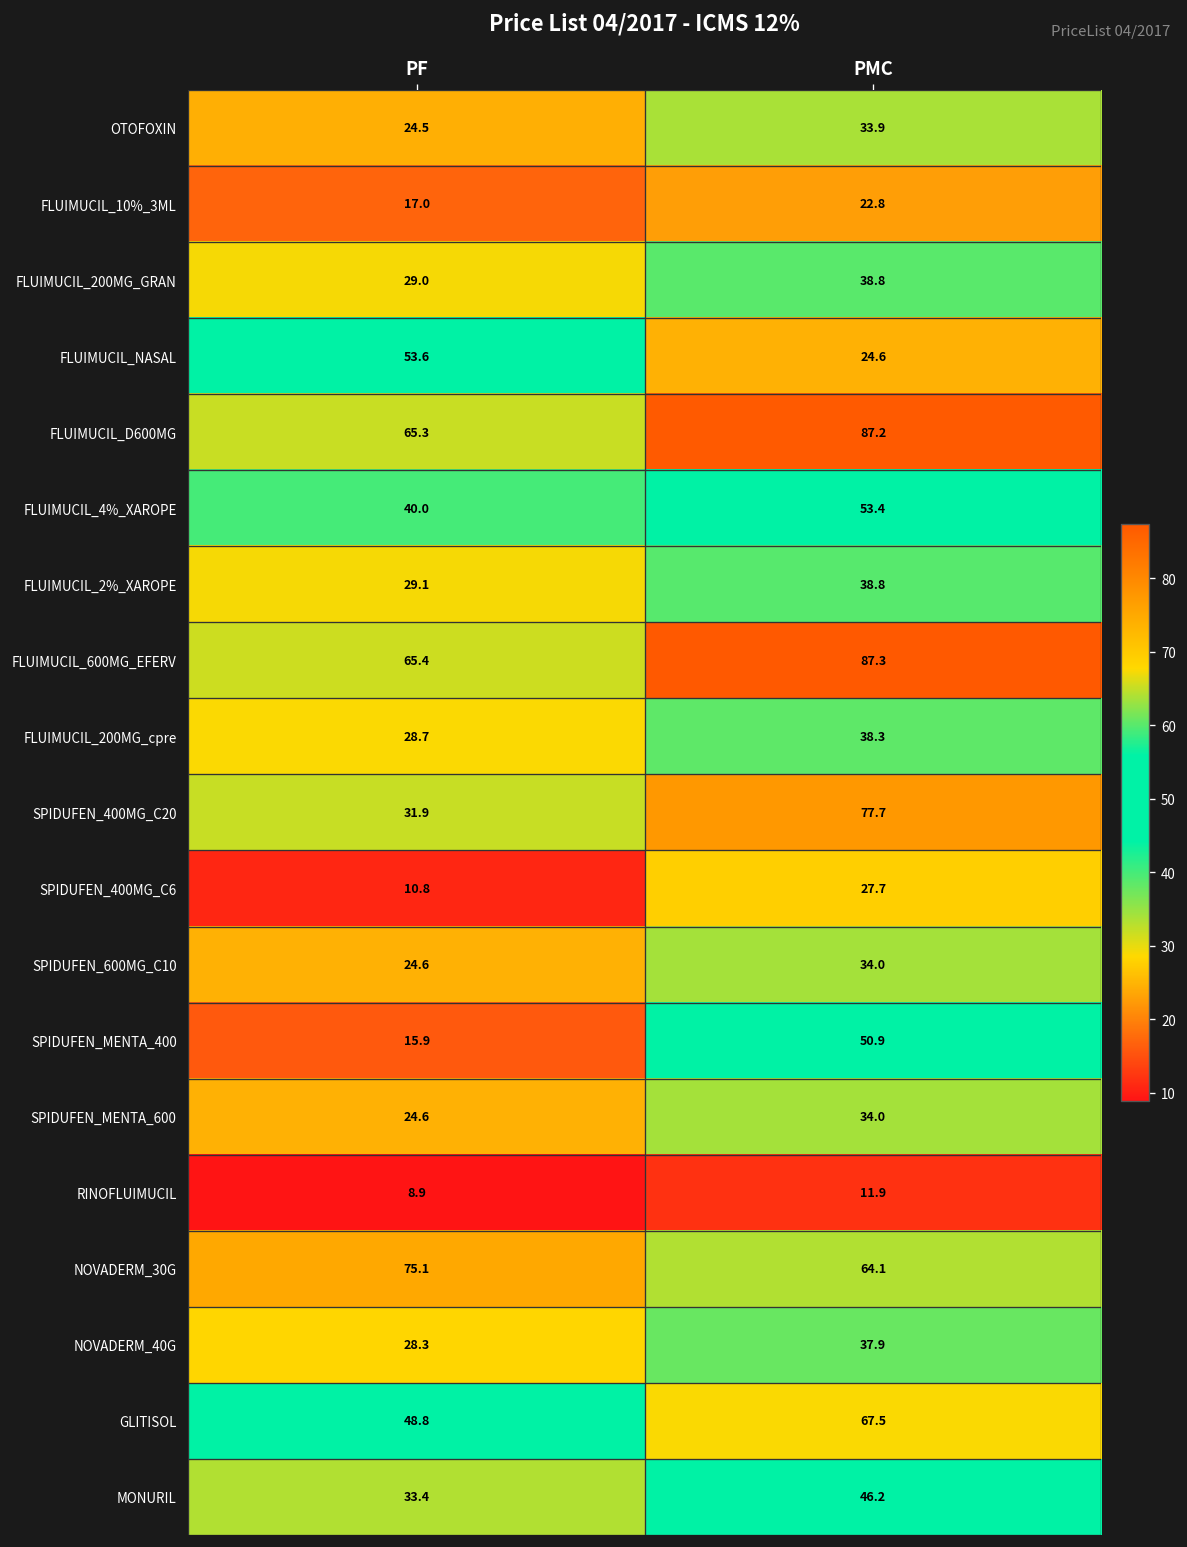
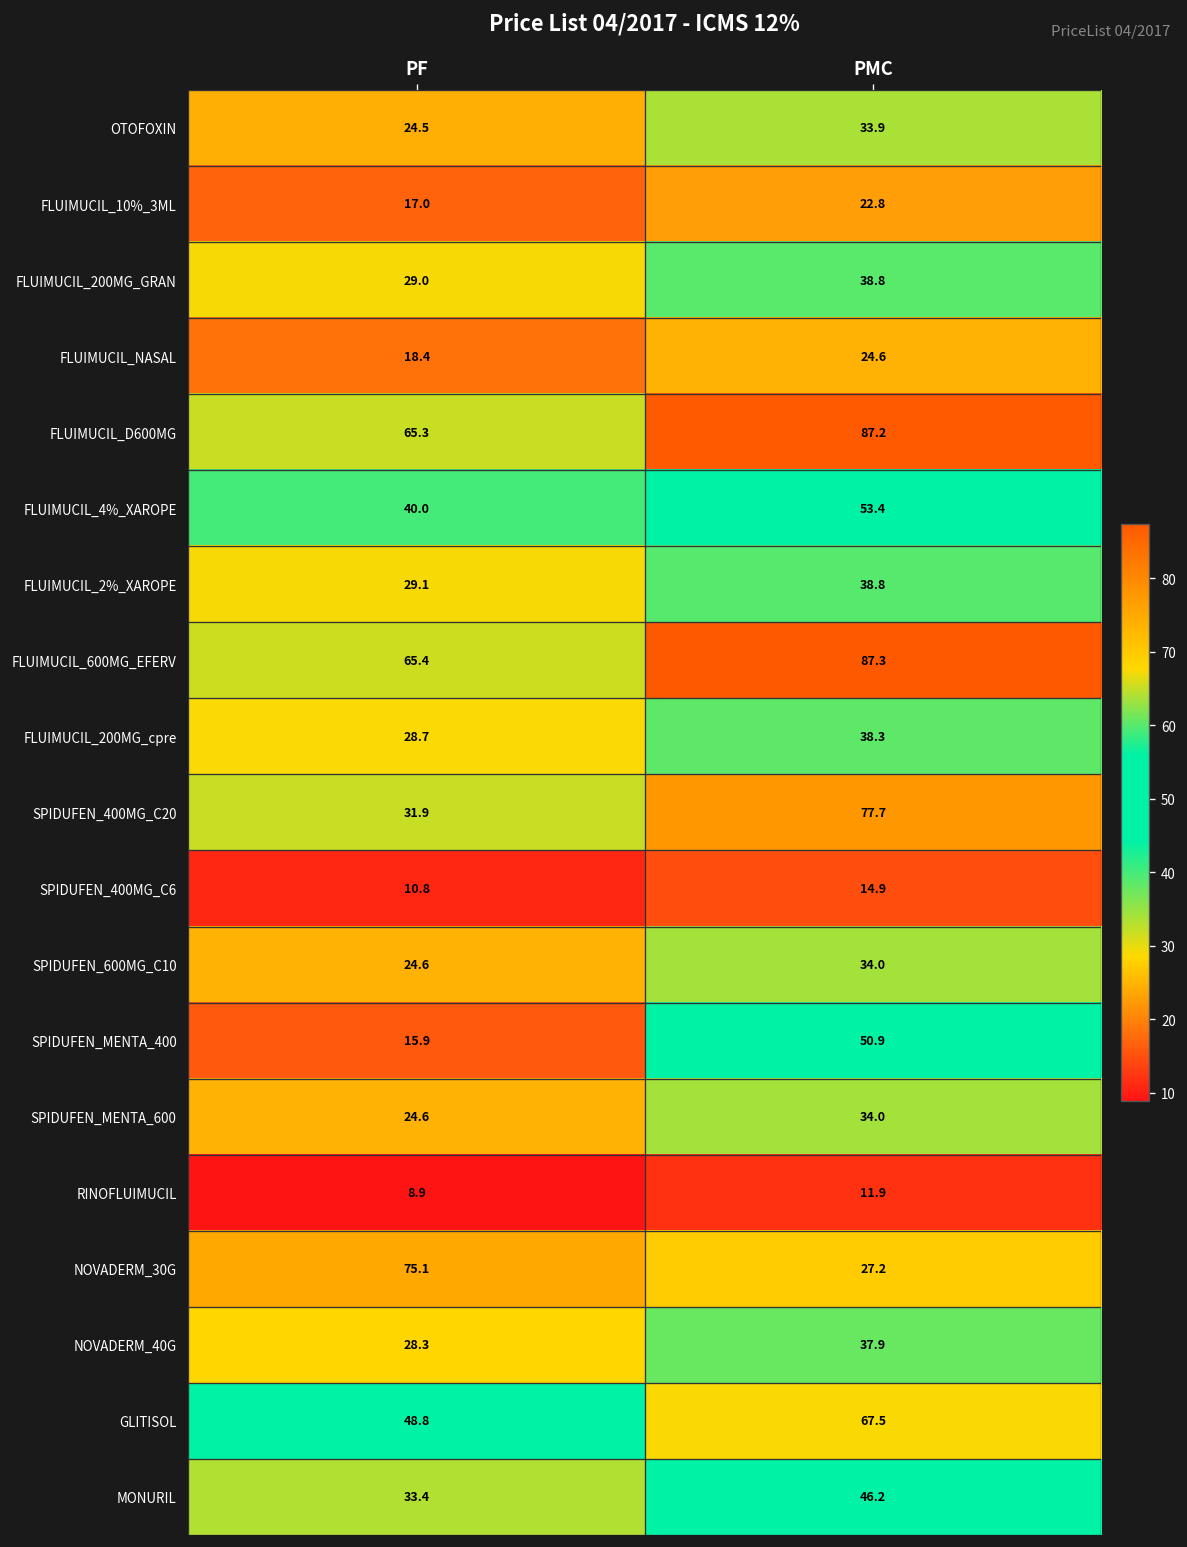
  {
    "OTOFOXIN": {
      "PF": 24.5,
      "PMC": 33.9
    },
    "FLUIMUCIL_10%_3ML": {
      "PF": 17.0,
      "PMC": 22.8
    },
    "FLUIMUCIL_200MG_GRAN": {
      "PF": 29.0,
      "PMC": 38.8
    },
    "FLUIMUCIL_NASAL": {
-     "PF": 53.6,
+     "PF": 18.4,
      "PMC": 24.6
    },
    "FLUIMUCIL_D600MG": {
      "PF": 65.3,
      "PMC": 87.2
    },
    "FLUIMUCIL_4%_XAROPE": {
      "PF": 40.0,
      "PMC": 53.4
    },
    "FLUIMUCIL_2%_XAROPE": {
      "PF": 29.1,
      "PMC": 38.8
    },
    "FLUIMUCIL_600MG_EFERV": {
      "PF": 65.4,
      "PMC": 87.3
    },
    "FLUIMUCIL_200MG_cpre": {
      "PF": 28.7,
      "PMC": 38.3
    },
    "SPIDUFEN_400MG_C20": {
      "PF": 31.9,
      "PMC": 77.7
    },
    "SPIDUFEN_400MG_C6": {
      "PF": 10.8,
-     "PMC": 27.7
+     "PMC": 14.9
    },
    "SPIDUFEN_600MG_C10": {
      "PF": 24.6,
      "PMC": 34.0
    },
    "SPIDUFEN_MENTA_400": {
      "PF": 15.9,
      "PMC": 50.9
    },
    "SPIDUFEN_MENTA_600": {
      "PF": 24.6,
      "PMC": 34.0
    },
    "RINOFLUIMUCIL": {
      "PF": 8.9,
      "PMC": 11.9
    },
    "NOVADERM_30G": {
      "PF": 75.1,
-     "PMC": 64.1
+     "PMC": 27.2
    },
    "NOVADERM_40G": {
      "PF": 28.3,
      "PMC": 37.9
    },
    "GLITISOL": {
      "PF": 48.8,
      "PMC": 67.5
    },
    "MONURIL": {
      "PF": 33.4,
      "PMC": 46.2
    }
  }
